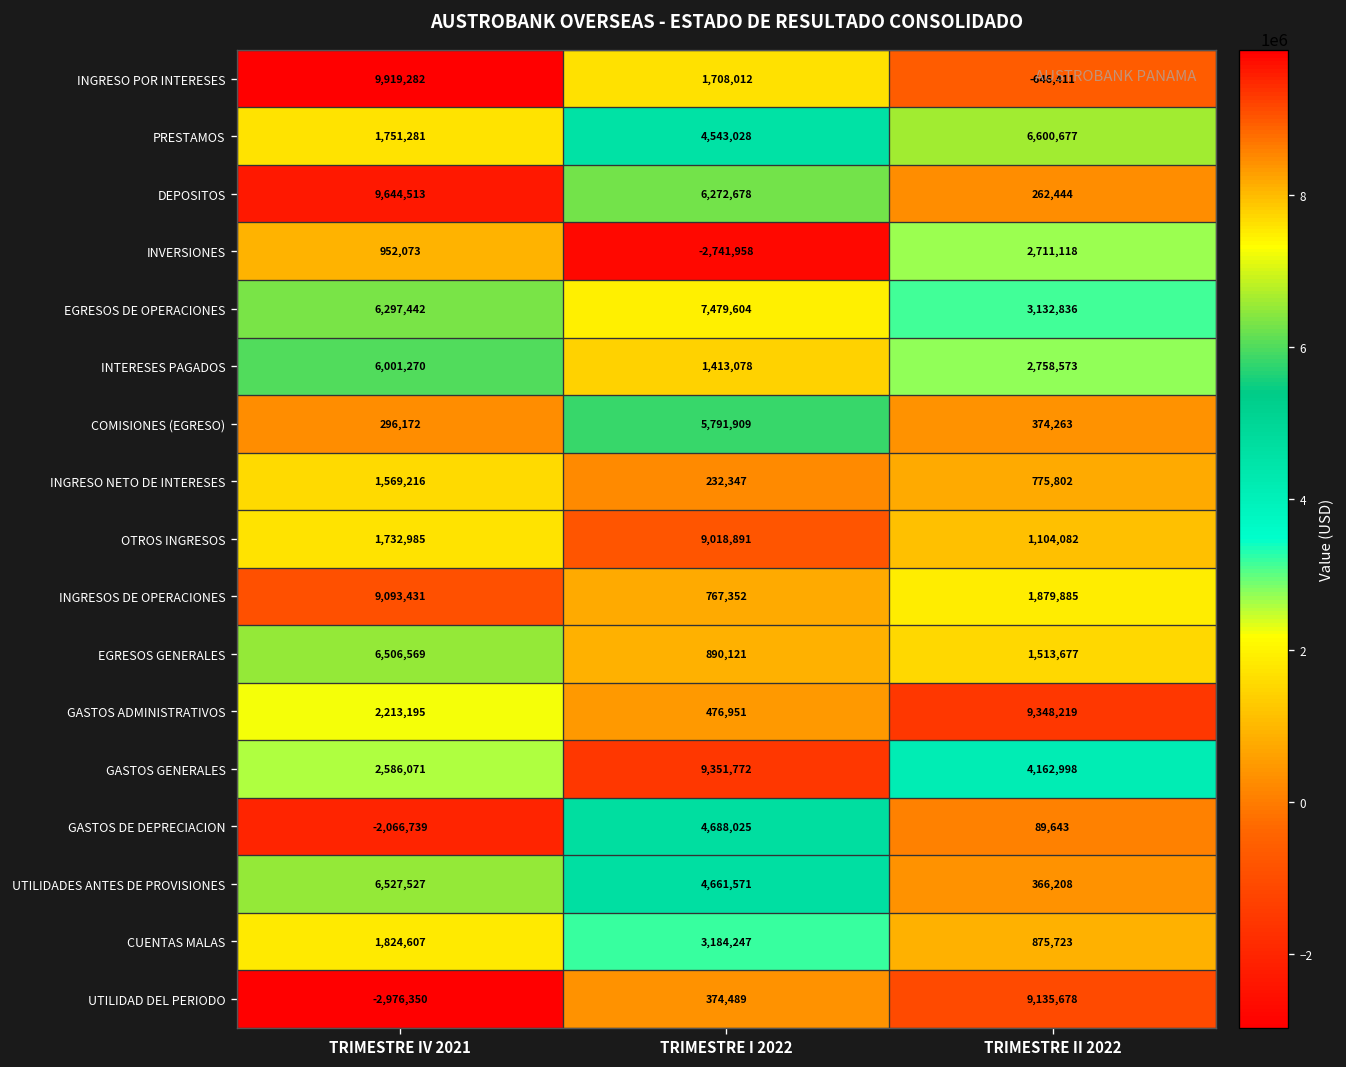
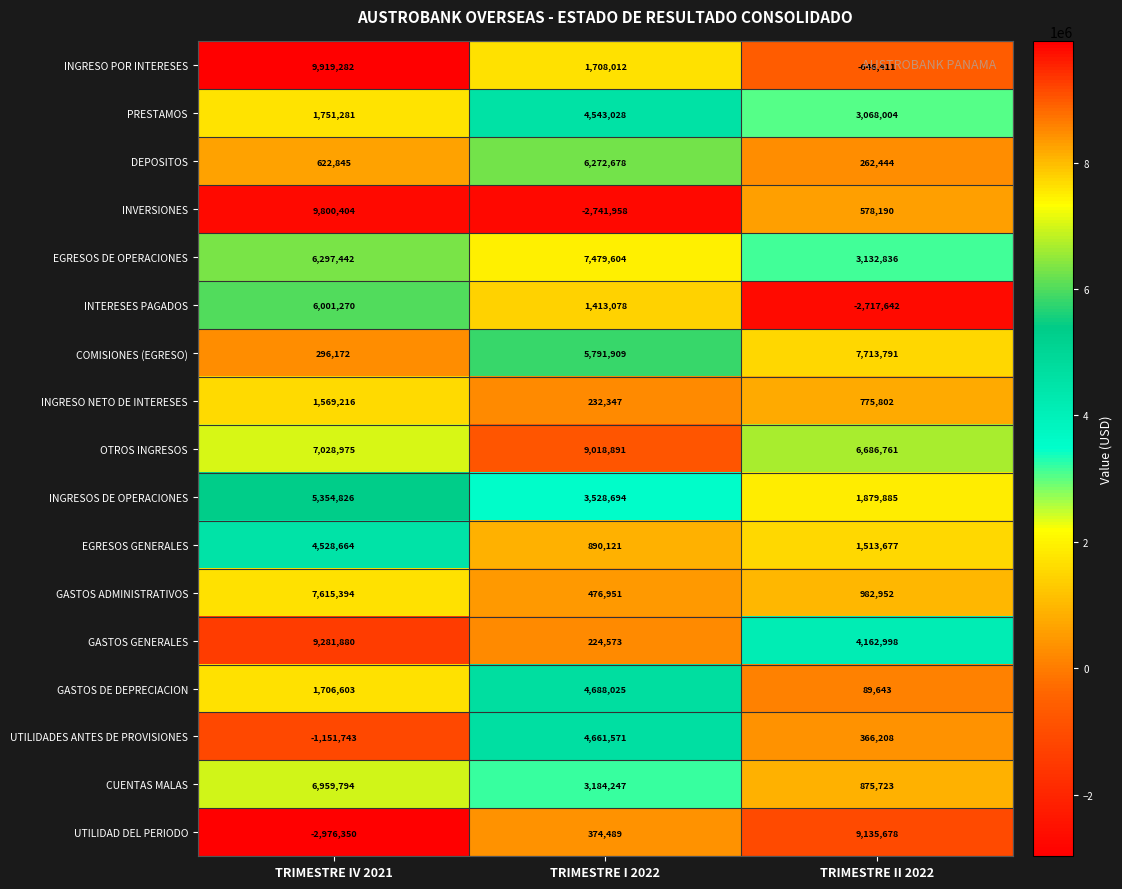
  {
    "INGRESO POR INTERESES": {
      "TRIMESTRE IV 2021": "9,919,282",
      "TRIMESTRE I 2022": "1,708,012"
    },
    "PRESTAMOS": {
      "TRIMESTRE IV 2021": "1,751,281",
      "TRIMESTRE I 2022": "4,543,028",
-     "TRIMESTRE II 2022": "6,600,677"
+     "TRIMESTRE II 2022": "3,068,004"
    },
    "DEPOSITOS": {
-     "TRIMESTRE IV 2021": "9,644,513",
+     "TRIMESTRE IV 2021": "622,845",
      "TRIMESTRE I 2022": "6,272,678",
      "TRIMESTRE II 2022": "262,444"
    },
    "INVERSIONES": {
-     "TRIMESTRE IV 2021": "952,073",
+     "TRIMESTRE IV 2021": "9,800,404",
      "TRIMESTRE I 2022": "-2,741,958",
-     "TRIMESTRE II 2022": "2,711,118"
+     "TRIMESTRE II 2022": "578,190"
    },
    "EGRESOS DE OPERACIONES": {
      "TRIMESTRE IV 2021": "6,297,442",
      "TRIMESTRE I 2022": "7,479,604",
      "TRIMESTRE II 2022": "3,132,836"
    },
    "INTERESES PAGADOS": {
      "TRIMESTRE IV 2021": "6,001,270",
      "TRIMESTRE I 2022": "1,413,078",
-     "TRIMESTRE II 2022": "2,758,573"
+     "TRIMESTRE II 2022": "-2,717,642"
    },
    "COMISIONES (EGRESO)": {
      "TRIMESTRE IV 2021": "296,172",
      "TRIMESTRE I 2022": "5,791,909",
-     "TRIMESTRE II 2022": "374,263"
+     "TRIMESTRE II 2022": "7,713,791"
    },
    "INGRESO NETO DE INTERESES": {
      "TRIMESTRE IV 2021": "1,569,216",
      "TRIMESTRE I 2022": "232,347",
      "TRIMESTRE II 2022": "775,802"
    },
    "OTROS INGRESOS": {
-     "TRIMESTRE IV 2021": "1,732,985",
+     "TRIMESTRE IV 2021": "7,028,975",
      "TRIMESTRE I 2022": "9,018,891",
-     "TRIMESTRE II 2022": "1,104,082"
+     "TRIMESTRE II 2022": "6,686,761"
    },
    "INGRESOS DE OPERACIONES": {
-     "TRIMESTRE IV 2021": "9,093,431",
-     "TRIMESTRE I 2022": "767,352",
+     "TRIMESTRE IV 2021": "5,354,826",
+     "TRIMESTRE I 2022": "3,528,694",
      "TRIMESTRE II 2022": "1,879,885"
    },
    "EGRESOS GENERALES": {
-     "TRIMESTRE IV 2021": "6,506,569",
+     "TRIMESTRE IV 2021": "4,528,664",
      "TRIMESTRE I 2022": "890,121",
      "TRIMESTRE II 2022": "1,513,677"
    },
    "GASTOS ADMINISTRATIVOS": {
-     "TRIMESTRE IV 2021": "2,213,195",
+     "TRIMESTRE IV 2021": "7,615,394",
      "TRIMESTRE I 2022": "476,951",
-     "TRIMESTRE II 2022": "9,348,219"
+     "TRIMESTRE II 2022": "982,952"
    },
    "GASTOS GENERALES": {
-     "TRIMESTRE IV 2021": "2,586,071",
-     "TRIMESTRE I 2022": "9,351,772",
+     "TRIMESTRE IV 2021": "9,281,880",
+     "TRIMESTRE I 2022": "224,573",
      "TRIMESTRE II 2022": "4,162,998"
    },
    "GASTOS DE DEPRECIACION": {
-     "TRIMESTRE IV 2021": "-2,066,739",
+     "TRIMESTRE IV 2021": "1,706,603",
      "TRIMESTRE I 2022": "4,688,025",
      "TRIMESTRE II 2022": "89,643"
    },
    "UTILIDADES ANTES DE PROVISIONES": {
-     "TRIMESTRE IV 2021": "6,527,527",
+     "TRIMESTRE IV 2021": "-1,151,743",
      "TRIMESTRE I 2022": "4,661,571",
      "TRIMESTRE II 2022": "366,208"
    },
    "CUENTAS MALAS": {
-     "TRIMESTRE IV 2021": "1,824,607",
+     "TRIMESTRE IV 2021": "6,959,794",
      "TRIMESTRE I 2022": "3,184,247",
      "TRIMESTRE II 2022": "875,723"
    },
    "UTILIDAD DEL PERIODO": {
      "TRIMESTRE IV 2021": "-2,976,350",
      "TRIMESTRE I 2022": "374,489",
      "TRIMESTRE II 2022": "9,135,678"
    }
  }
